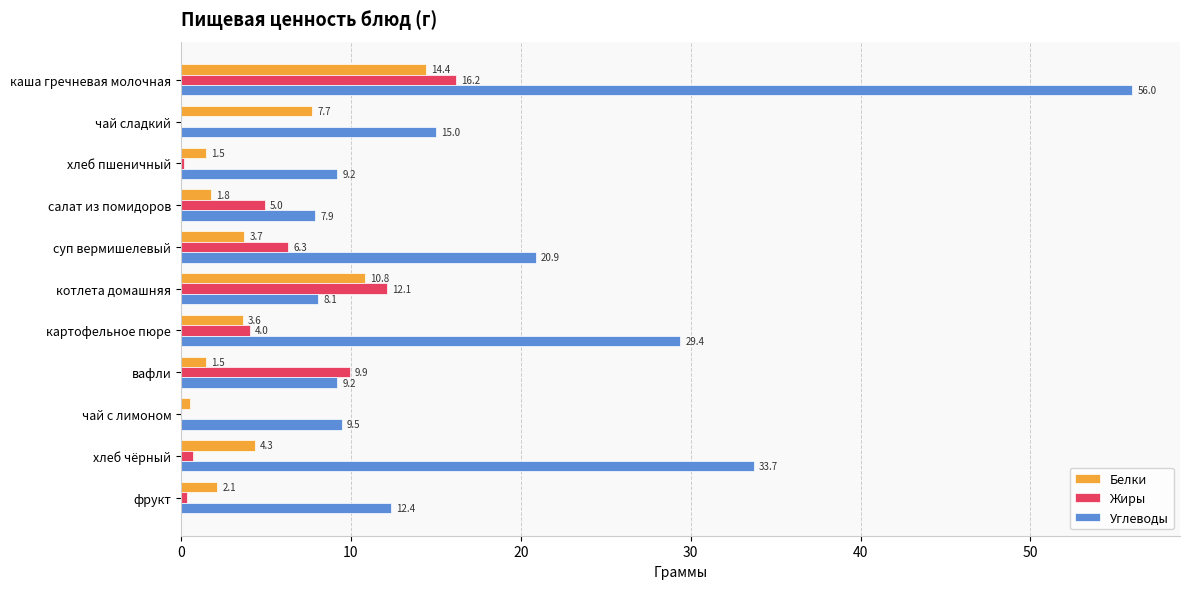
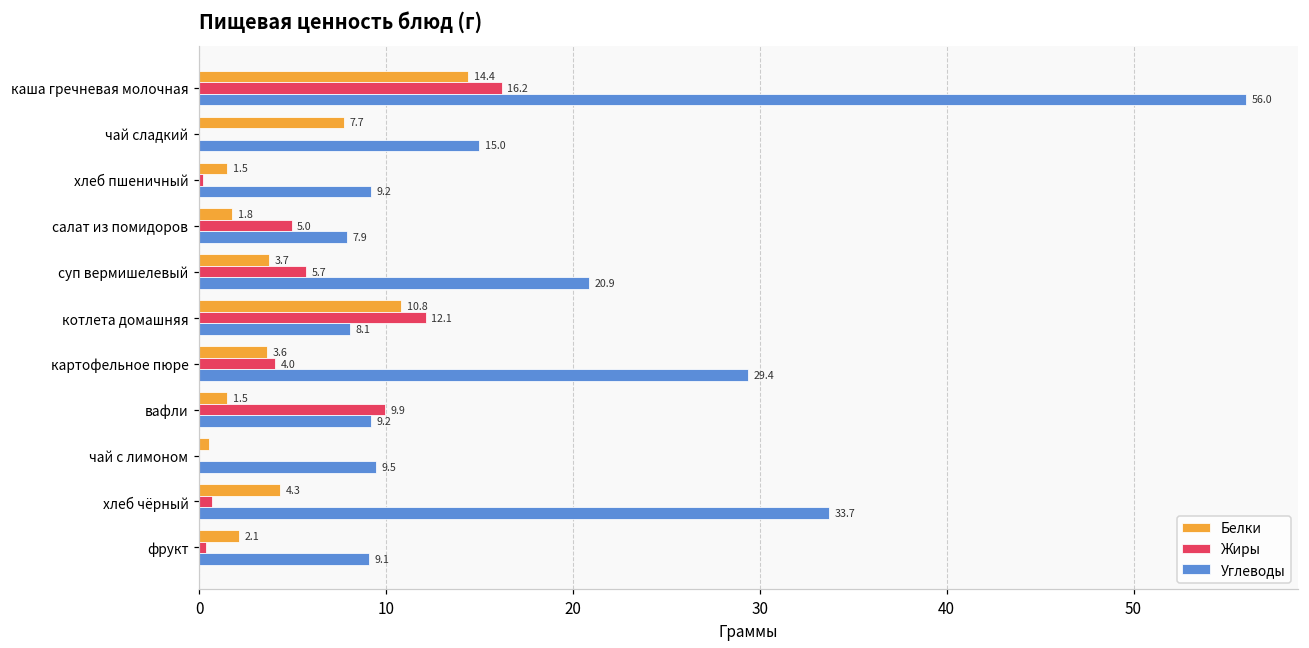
  {
    "Белки": {
      "каша гречневая молочная": 14.4,
      "чай сладкий": 7.7,
      "хлеб пшеничный": 1.5,
      "салат из помидоров": 1.8,
      "суп вермишелевый": 3.7,
      "котлета домашняя": 10.8,
      "картофельное пюре": 3.6,
      "вафли": 1.5,
      "хлеб чёрный": 4.3,
      "фрукт": 2.1
    },
    "Жиры": {
      "каша гречневая молочная": 16.2,
      "салат из помидоров": 5.0,
-     "суп вермишелевый": 6.3,
+     "суп вермишелевый": 5.7,
      "котлета домашняя": 12.1,
      "картофельное пюре": 4.0,
      "вафли": 9.9
    },
    "Углеводы": {
      "каша гречневая молочная": 56.0,
      "чай сладкий": 15.0,
      "хлеб пшеничный": 9.2,
      "салат из помидоров": 7.9,
      "суп вермишелевый": 20.9,
      "котлета домашняя": 8.1,
      "картофельное пюре": 29.4,
      "вафли": 9.2,
      "чай с лимоном": 9.5,
      "хлеб чёрный": 33.7,
-     "фрукт": 12.4
+     "фрукт": 9.1
    }
  }
